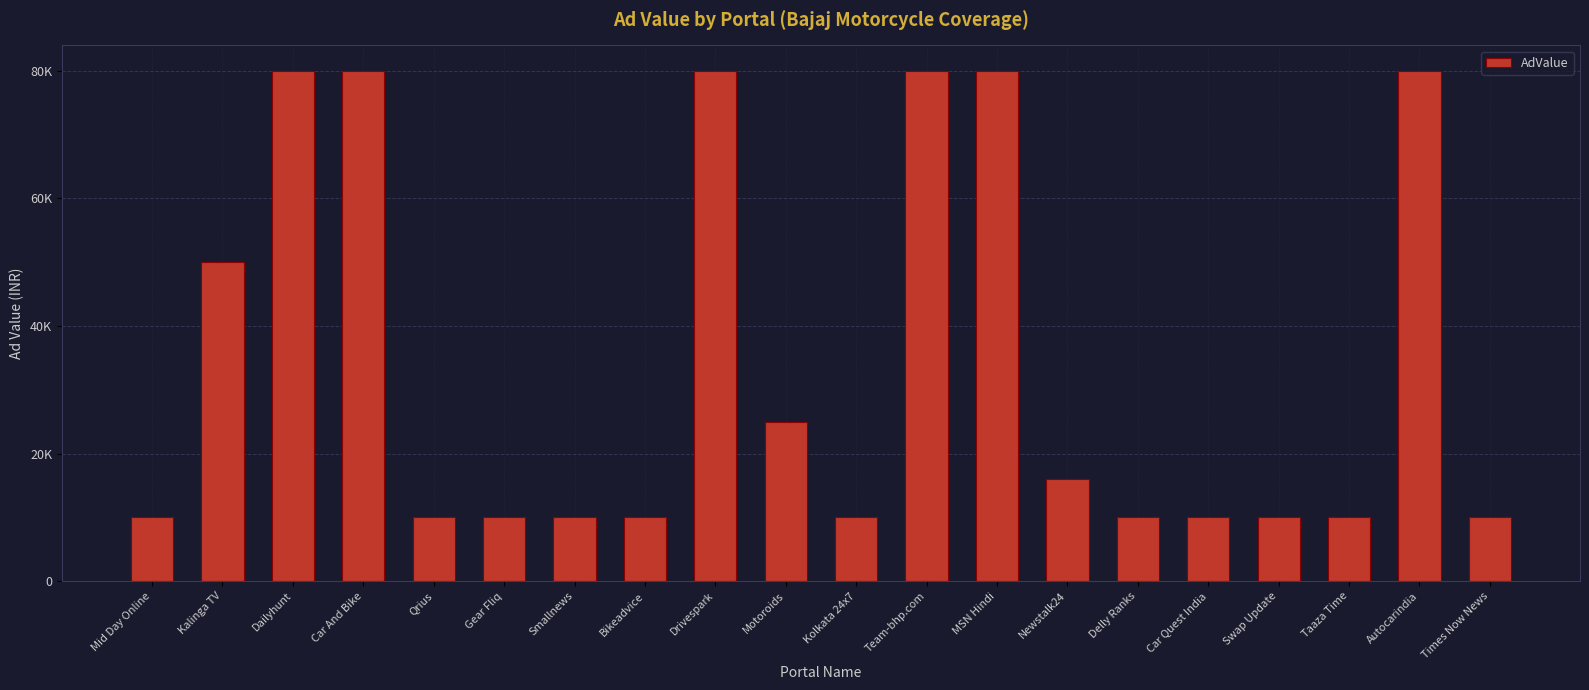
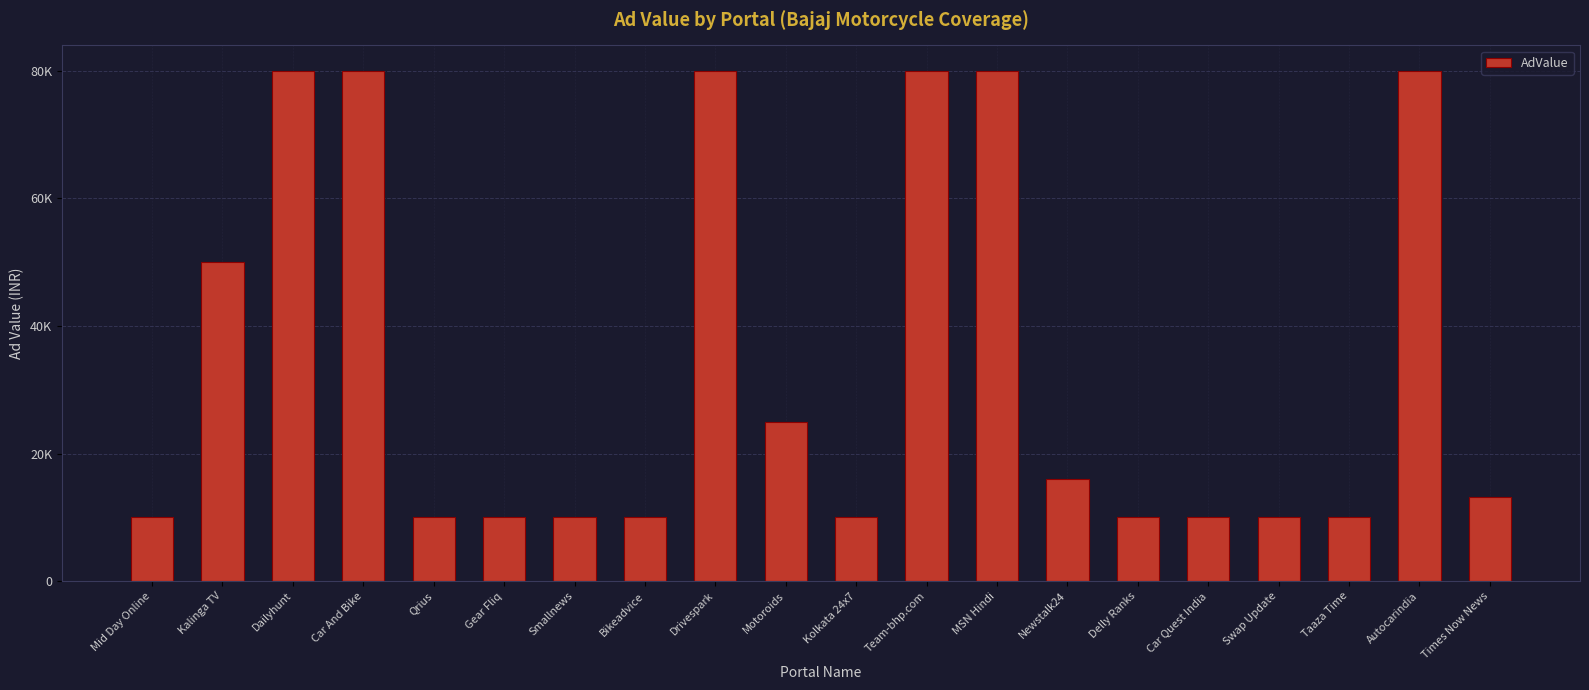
  {
    "Mid Day Online": 10000,
    "Kalinga TV": 50000,
    "Dailyhunt": 80000,
    "Car And Bike": 80000,
    "Qrius": 10000,
    "Gear Fliq": 10000,
    "Smallnews": 10000,
    "Bikeadvice": 10000,
    "Drivespark": 80000,
    "Motoroids": 25000,
    "Kolkata 24x7": 10000,
    "Team-bhp.com": 80000,
    "MSN Hindi": 80000,
    "Newstalk24": 16000,
    "Delly Ranks": 10000,
    "Car Quest India": 10000,
    "Swap Update": 10000,
    "Taaza Time": 10000,
    "Autocarindia": 80000,
-   "Times Now News": 10000
+   "Times Now News": 13000
  }
